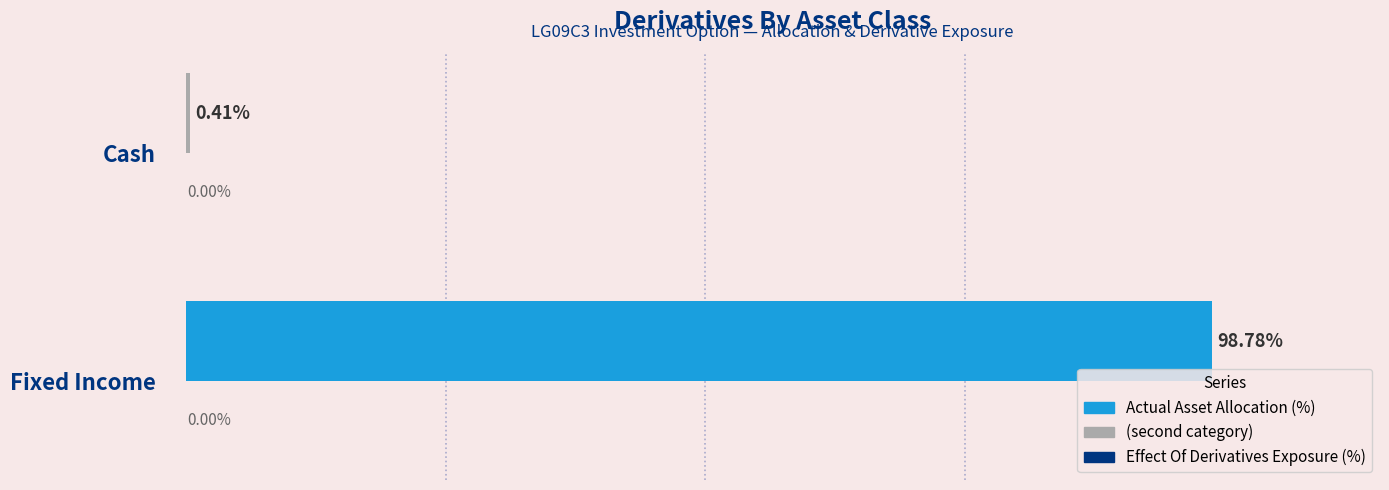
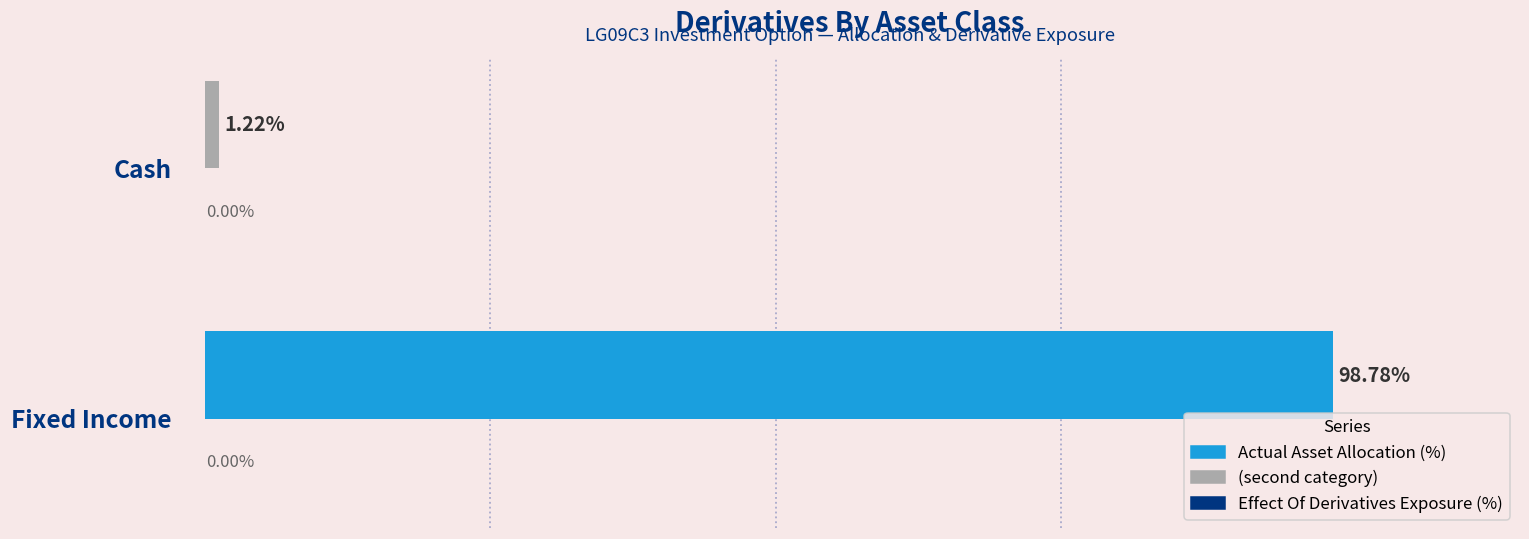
  {
    "Actual Asset Allocation (%)": {
-     "Cash": "0.41%",
+     "Cash": "1.22%",
      "Fixed Income": "98.78%"
    },
    "Effect Of Derivatives Exposure (%)": {
      "Cash": "0.00%",
      "Fixed Income": "0.00%"
    }
  }
